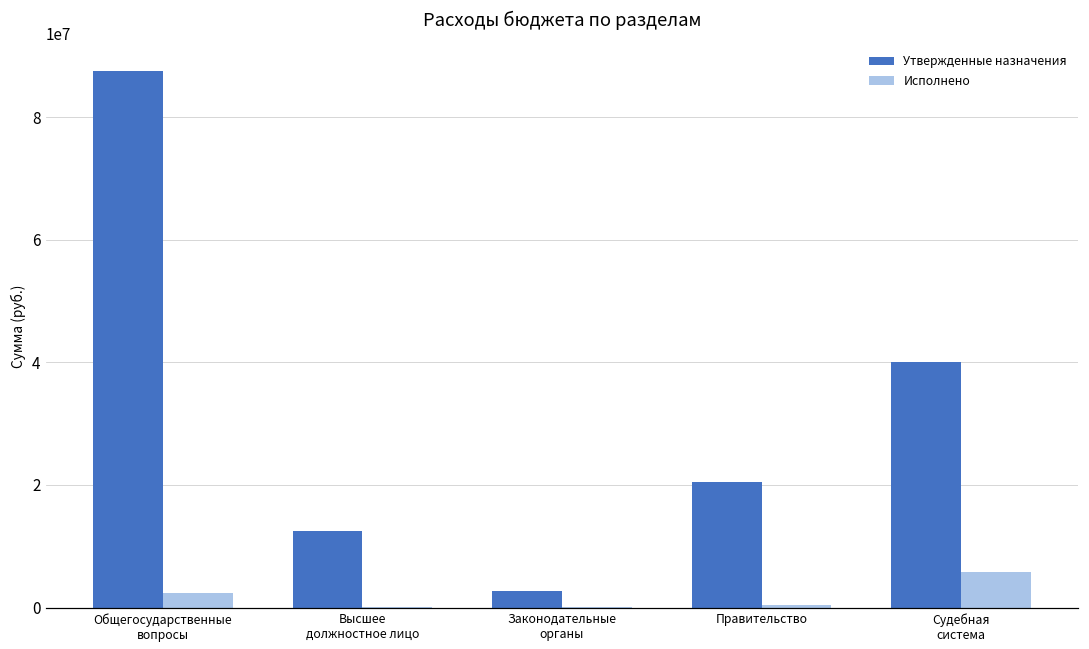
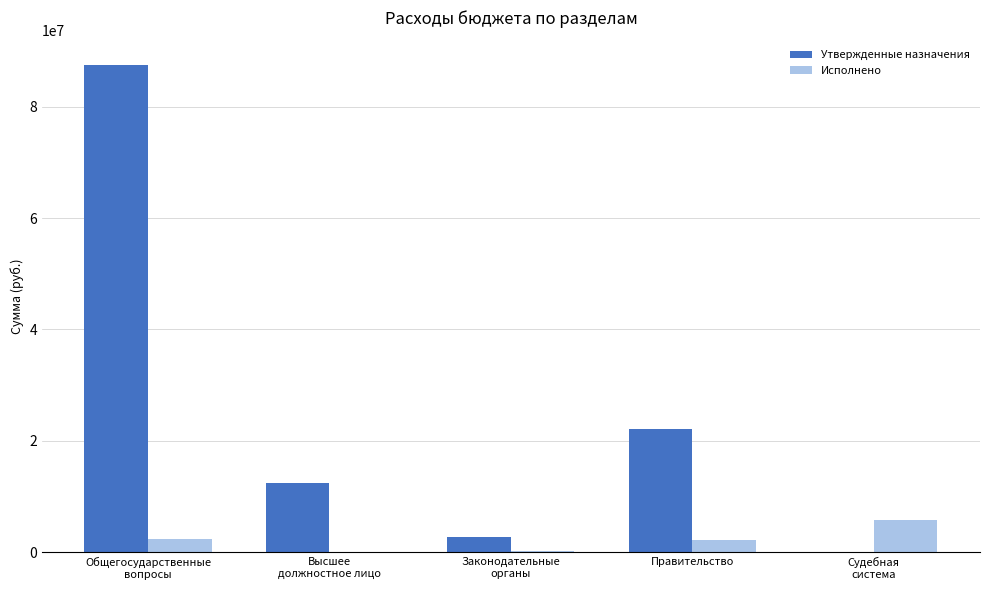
  {
    "Утвержденные назначения": {
      "Общегосударственные вопросы": 87000000,
      "Высшее должностное лицо": 12000000,
      "Законодательные органы": 3000000,
-     "Правительство": 21000000,
-     "Судебная система": 40000000
+     "Правительство": 22000000,
+     "Судебная система": 0
    },
    "Исполнено": {
      "Общегосударственные вопросы": 2000000,
-     "Правительство": 0,
+     "Правительство": 2000000,
      "Судебная система": 6000000
    }
  }
